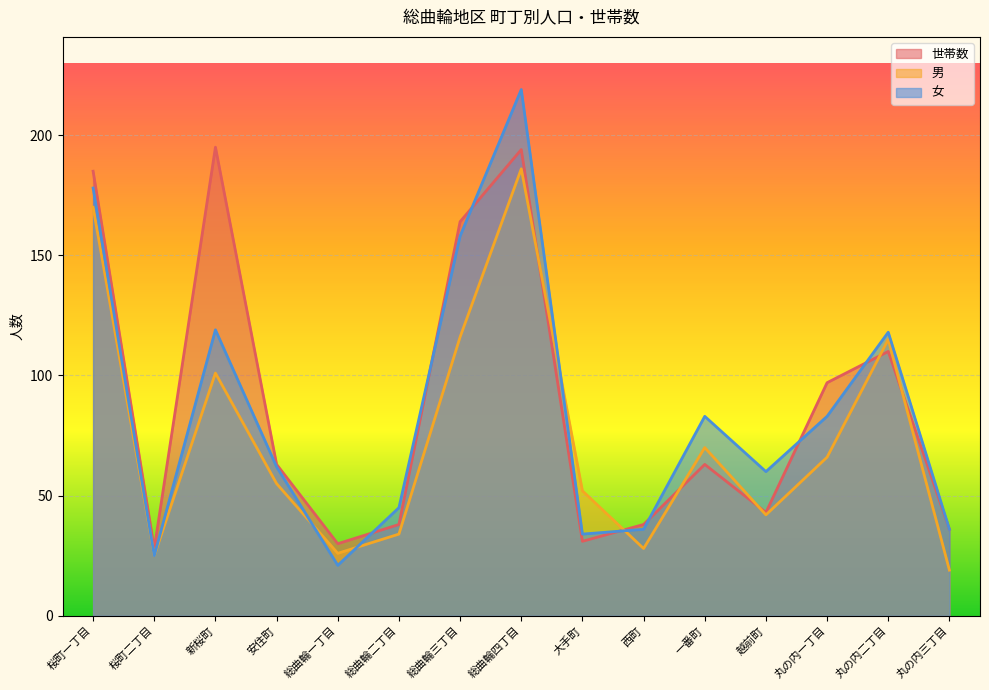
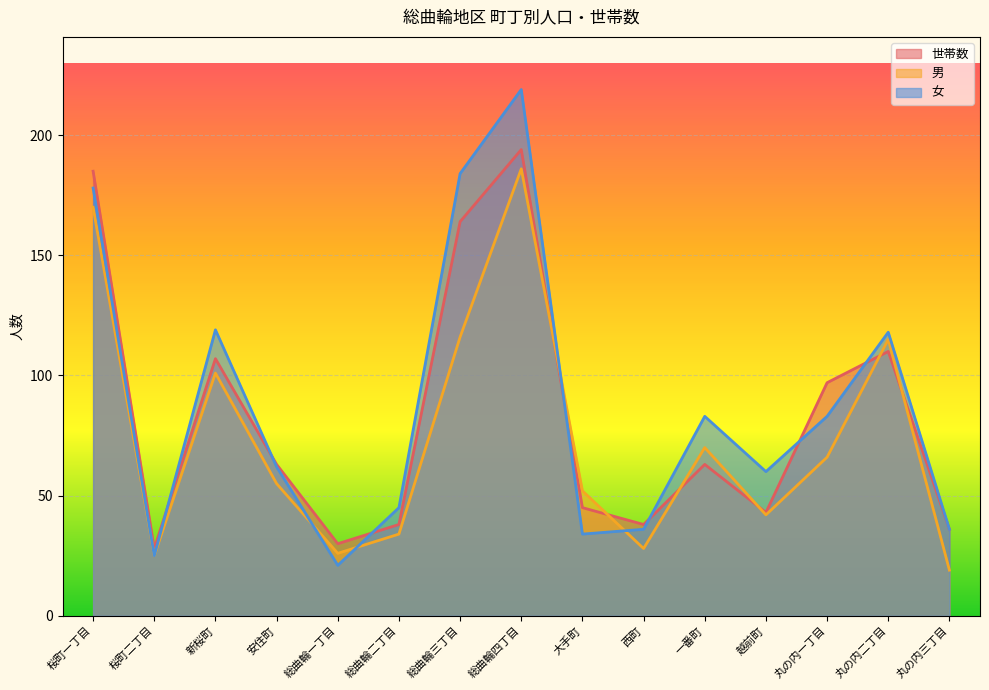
  {
    "世帯数": {
      "桜町一丁目": 185,
      "桜町二丁目": 28,
-     "新桜町": 195,
+     "新桜町": 107,
      "総曲輪一丁目": 30,
      "総曲輪二丁目": 38,
      "総曲輪三丁目": 164,
      "総曲輪四丁目": 194,
-     "大手町": 31,
+     "大手町": 45,
      "西町": 38,
      "一番町": 63,
      "丸の内一丁目": 97,
      "丸の内二丁目": 110
    },
    "男": {
      "桜町一丁目": 170,
      "新桜町": 101,
      "安住町": 55,
      "総曲輪一丁目": 26,
      "総曲輪二丁目": 34,
      "総曲輪三丁目": 116,
      "総曲輪四丁目": 186,
      "大手町": 52,
      "西町": 28,
      "一番町": 70,
      "丸の内一丁目": 66,
      "丸の内二丁目": 115,
      "丸の内三丁目": 19
    },
    "女": {
      "桜町一丁目": 178,
      "新桜町": 119,
      "総曲輪一丁目": 21,
      "総曲輪二丁目": 45,
-     "総曲輪三丁目": 158,
+     "総曲輪三丁目": 184,
      "総曲輪四丁目": 219,
      "大手町": 34,
      "西町": 36,
      "一番町": 83,
      "越前町": 60,
      "丸の内一丁目": 83,
      "丸の内二丁目": 118
    }
  }
